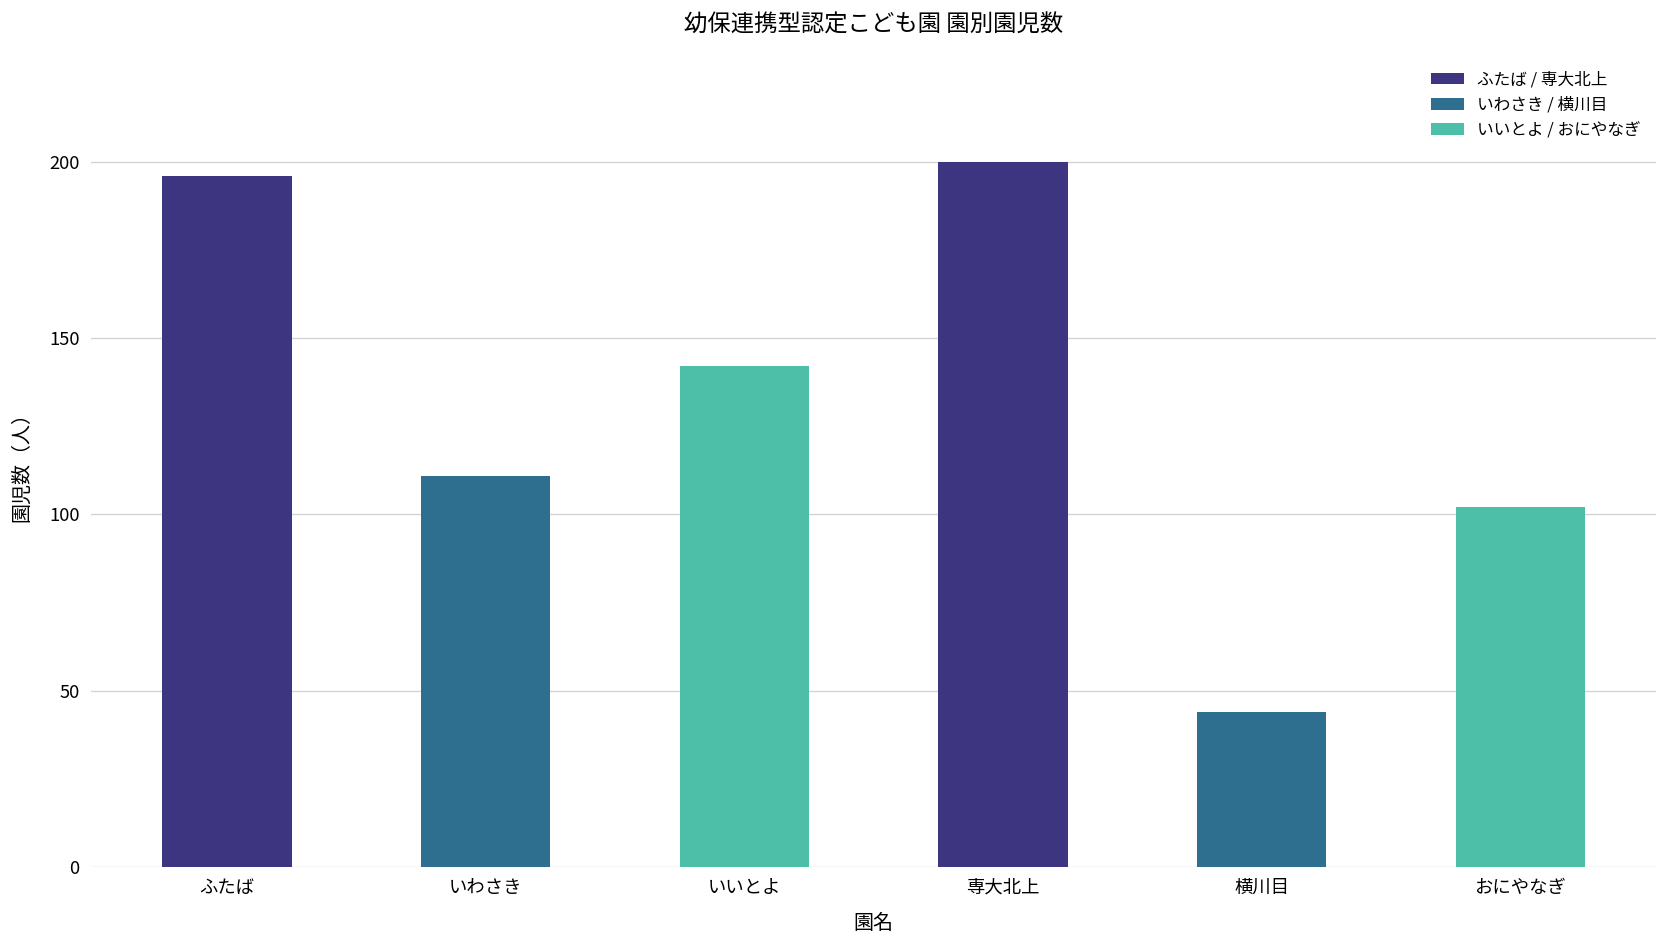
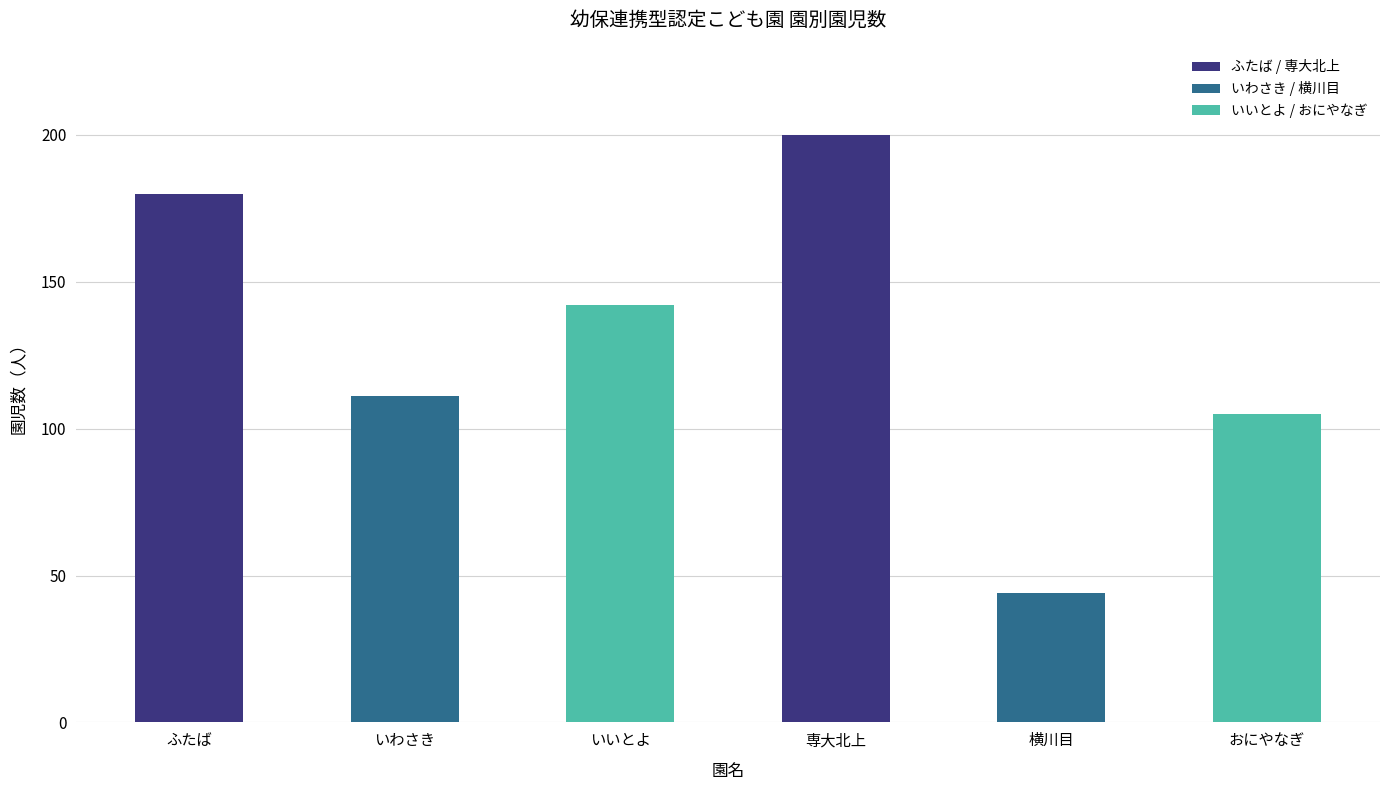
  {
-   "ふたば": 196,
+   "ふたば": 180,
    "いわさき": 111,
    "いいとよ": 142,
    "専大北上": 200,
    "横川目": 44,
-   "おにやなぎ": 102
+   "おにやなぎ": 105
  }
